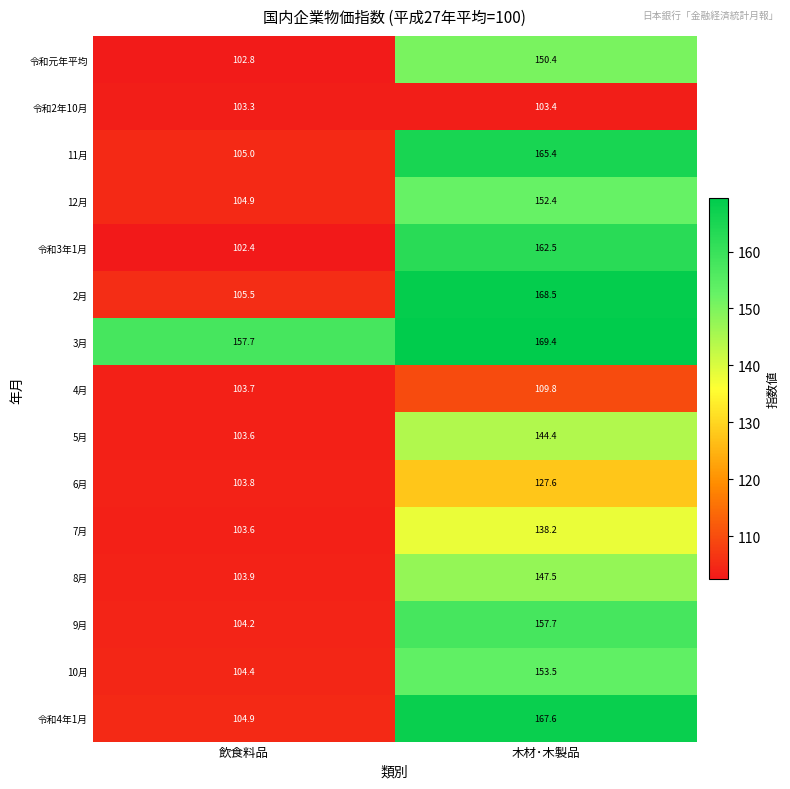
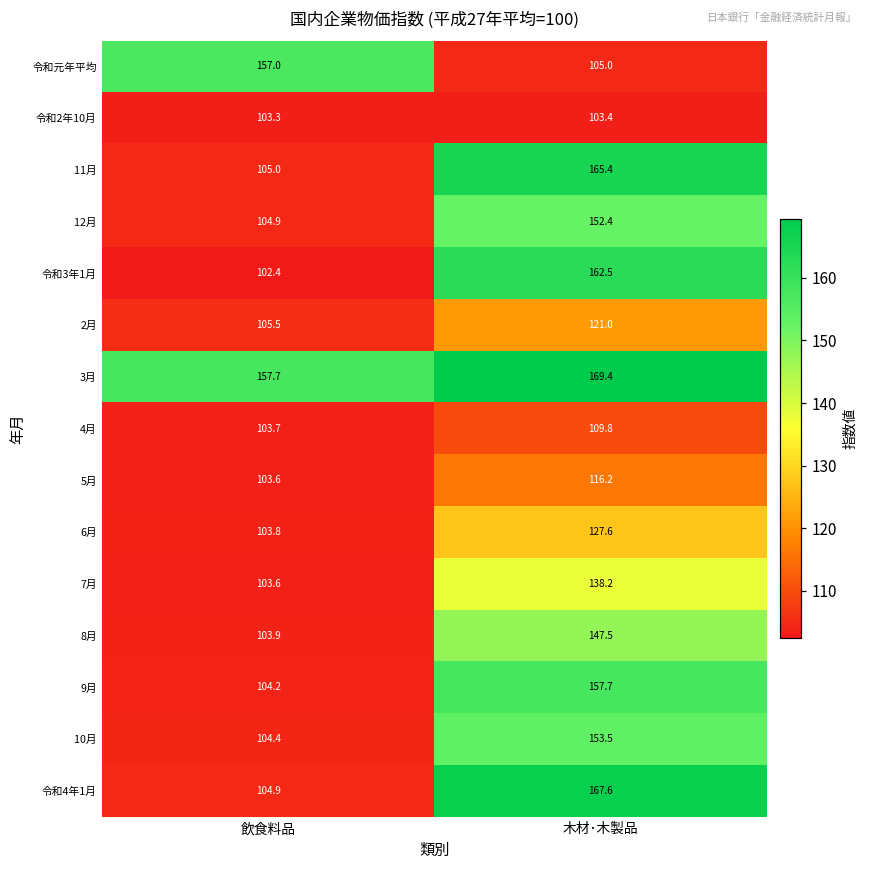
  {
    "令和元年平均": {
-     "飲食料品": 102.8,
-     "木材･木製品": 150.4
+     "飲食料品": 157.0,
+     "木材･木製品": 105.0
    },
    "令和2年10月": {
      "飲食料品": 103.3,
      "木材･木製品": 103.4
    },
    "11月": {
      "飲食料品": 105.0,
      "木材･木製品": 165.4
    },
    "12月": {
      "飲食料品": 104.9,
      "木材･木製品": 152.4
    },
    "令和3年1月": {
      "飲食料品": 102.4,
      "木材･木製品": 162.5
    },
    "2月": {
      "飲食料品": 105.5,
-     "木材･木製品": 168.5
+     "木材･木製品": 121.0
    },
    "3月": {
      "飲食料品": 157.7,
      "木材･木製品": 169.4
    },
    "4月": {
      "飲食料品": 103.7,
      "木材･木製品": 109.8
    },
    "5月": {
      "飲食料品": 103.6,
-     "木材･木製品": 144.4
+     "木材･木製品": 116.2
    },
    "6月": {
      "飲食料品": 103.8,
      "木材･木製品": 127.6
    },
    "7月": {
      "飲食料品": 103.6,
      "木材･木製品": 138.2
    },
    "8月": {
      "飲食料品": 103.9,
      "木材･木製品": 147.5
    },
    "9月": {
      "飲食料品": 104.2,
      "木材･木製品": 157.7
    },
    "10月": {
      "飲食料品": 104.4,
      "木材･木製品": 153.5
    },
    "令和4年1月": {
      "飲食料品": 104.9,
      "木材･木製品": 167.6
    }
  }
